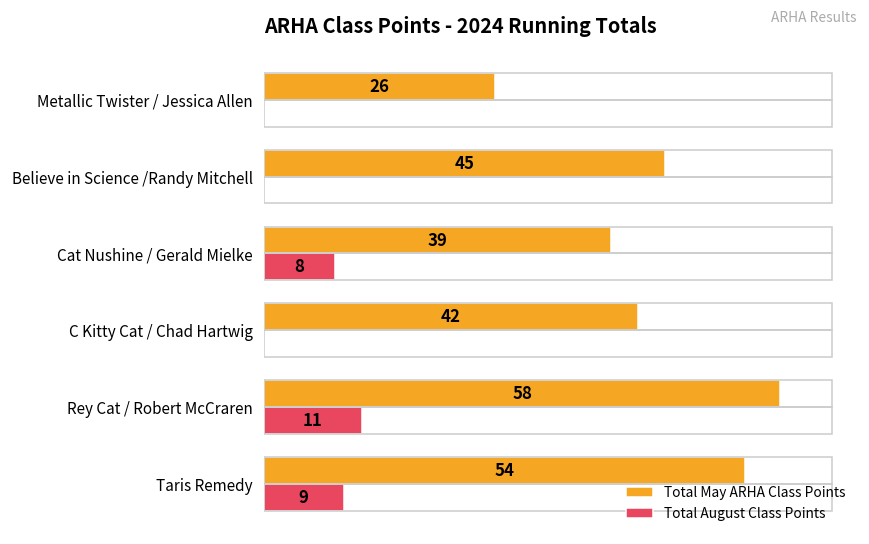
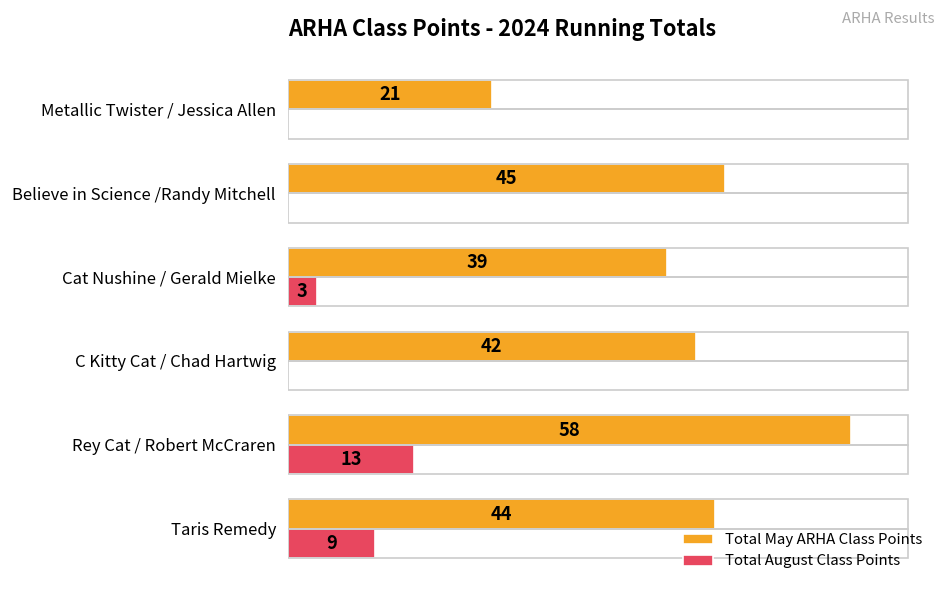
  {
    "Total May ARHA Class Points": {
-     "Metallic Twister / Jessica Allen": 26,
+     "Metallic Twister / Jessica Allen": 21,
      "Believe in Science /Randy Mitchell": 45,
      "Cat Nushine / Gerald Mielke": 39,
      "C Kitty Cat / Chad Hartwig": 42,
      "Rey Cat / Robert McCraren": 58,
-     "Taris Remedy": 54
+     "Taris Remedy": 44
    },
    "Total August Class Points": {
-     "Cat Nushine / Gerald Mielke": 8,
-     "Rey Cat / Robert McCraren": 11,
+     "Cat Nushine / Gerald Mielke": 3,
+     "Rey Cat / Robert McCraren": 13,
      "Taris Remedy": 9
    }
  }
